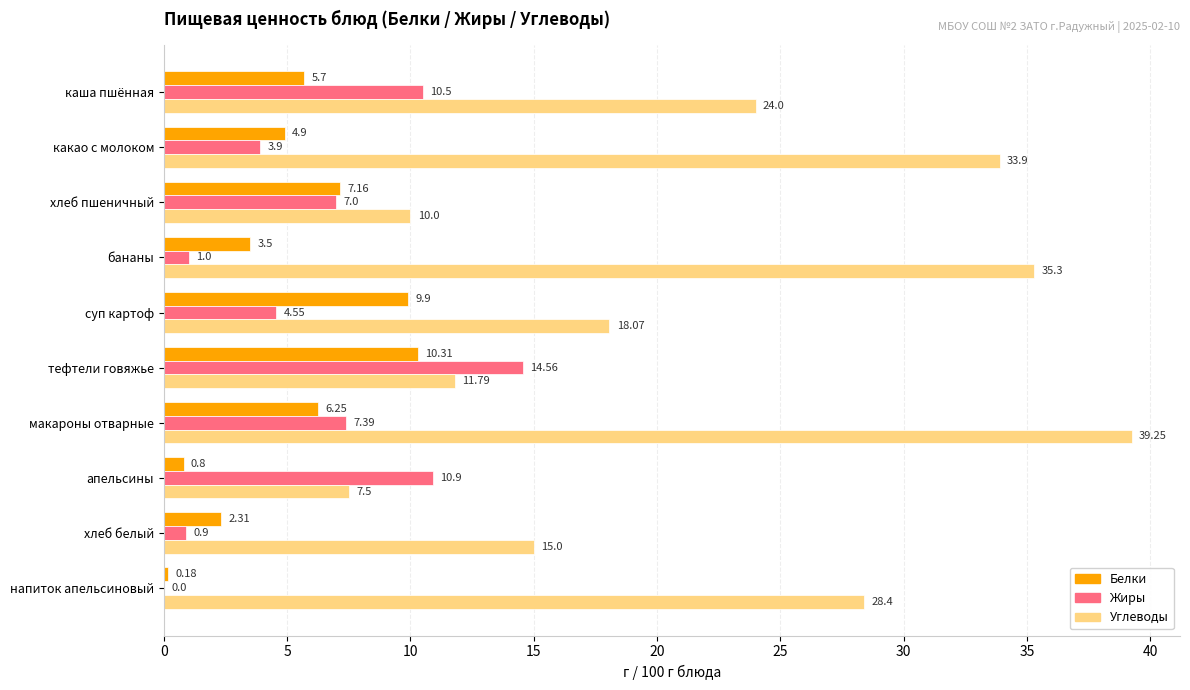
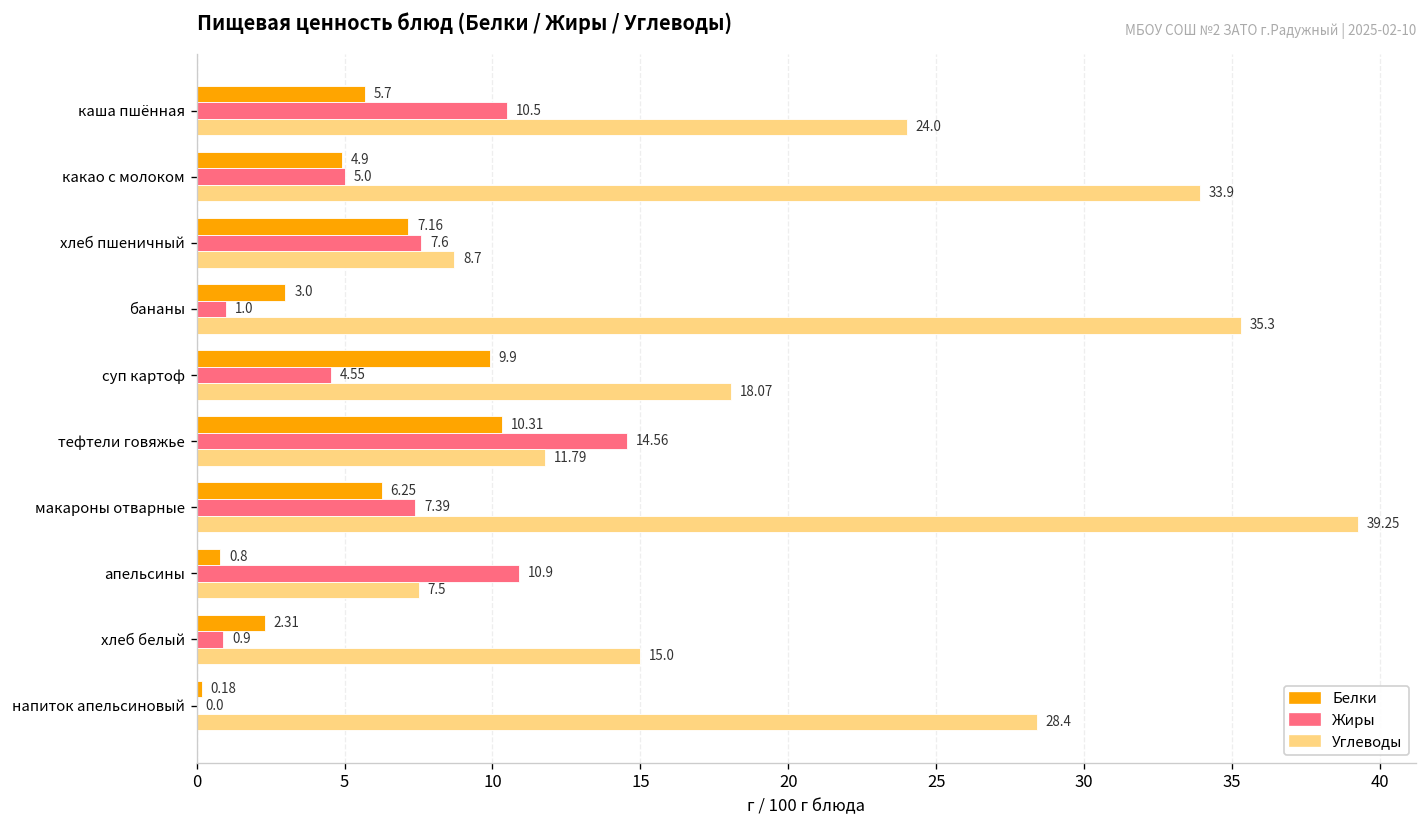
  {
    "Белки": {
      "каша пшённая": 5.7,
      "какао с молоком": 4.9,
      "хлеб пшеничный": 7.16,
-     "бананы": 3.5,
+     "бананы": 3.0,
      "суп картоф": 9.9,
      "тефтели говяжье": 10.31,
      "макароны отварные": 6.25,
      "апельсины": 0.8,
      "хлеб белый": 2.31,
      "напиток апельсиновый": 0.18
    },
    "Жиры": {
      "каша пшённая": 10.5,
-     "какао с молоком": 3.9,
-     "хлеб пшеничный": 7.0,
+     "какао с молоком": 5.0,
+     "хлеб пшеничный": 7.6,
      "бананы": 1.0,
      "суп картоф": 4.55,
      "тефтели говяжье": 14.56,
      "макароны отварные": 7.39,
      "апельсины": 10.9,
      "хлеб белый": 0.9,
      "напиток апельсиновый": 0.0
    },
    "Углеводы": {
      "каша пшённая": 24.0,
      "какао с молоком": 33.9,
-     "хлеб пшеничный": 10.0,
+     "хлеб пшеничный": 8.7,
      "бананы": 35.3,
      "суп картоф": 18.07,
      "тефтели говяжье": 11.79,
      "макароны отварные": 39.25,
      "апельсины": 7.5,
      "хлеб белый": 15.0,
      "напиток апельсиновый": 28.4
    }
  }
